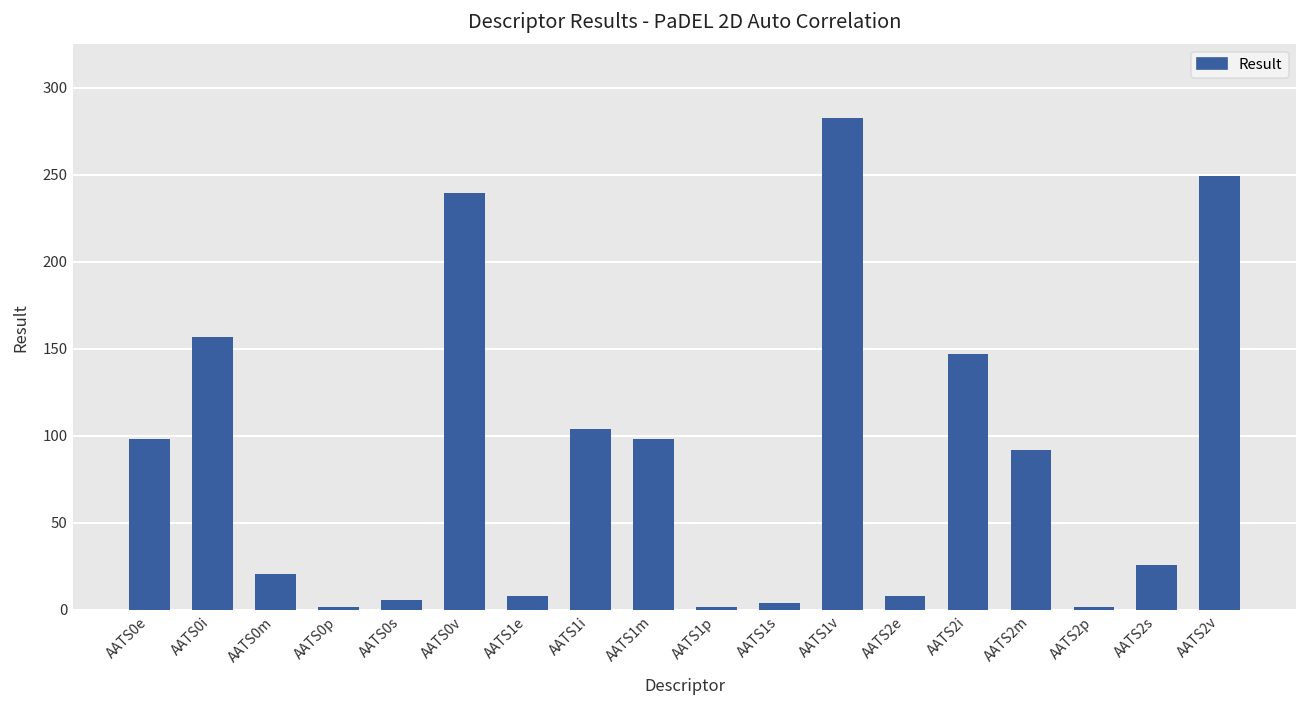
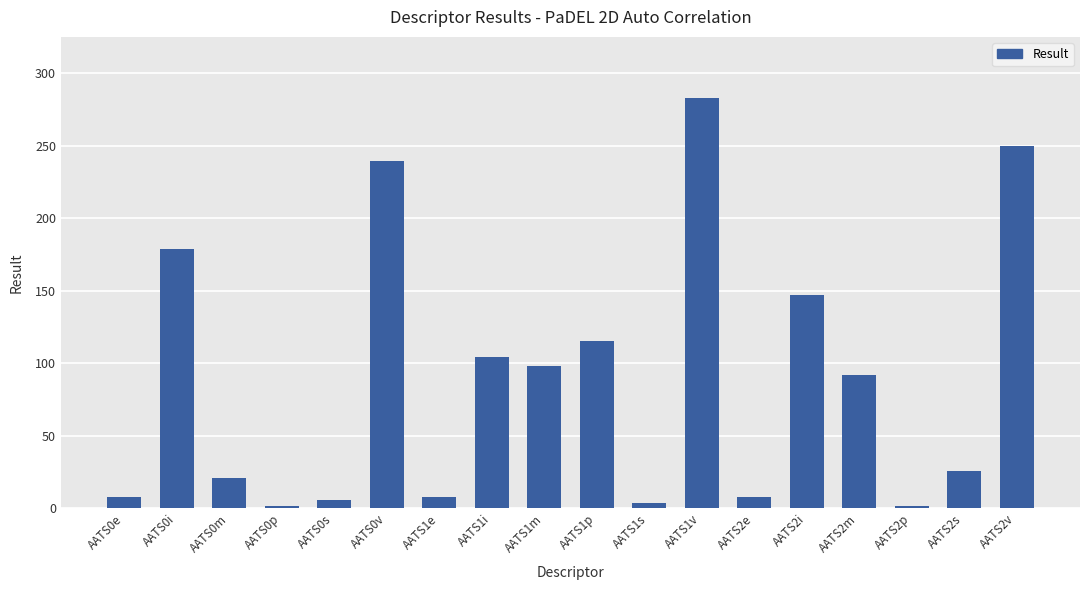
  {
-   "AATS0e": 98,
-   "AATS0i": 157,
+   "AATS0e": 8,
+   "AATS0i": 178,
    "AATS0m": 21,
    "AATS0s": 5,
    "AATS0v": 240,
    "AATS1e": 8,
    "AATS1i": 104,
    "AATS1m": 98,
-   "AATS1p": 2,
+   "AATS1p": 116,
    "AATS1s": 4,
    "AATS1v": 283,
    "AATS2e": 8,
    "AATS2i": 147,
    "AATS2m": 92,
    "AATS2s": 26,
    "AATS2v": 250
  }
